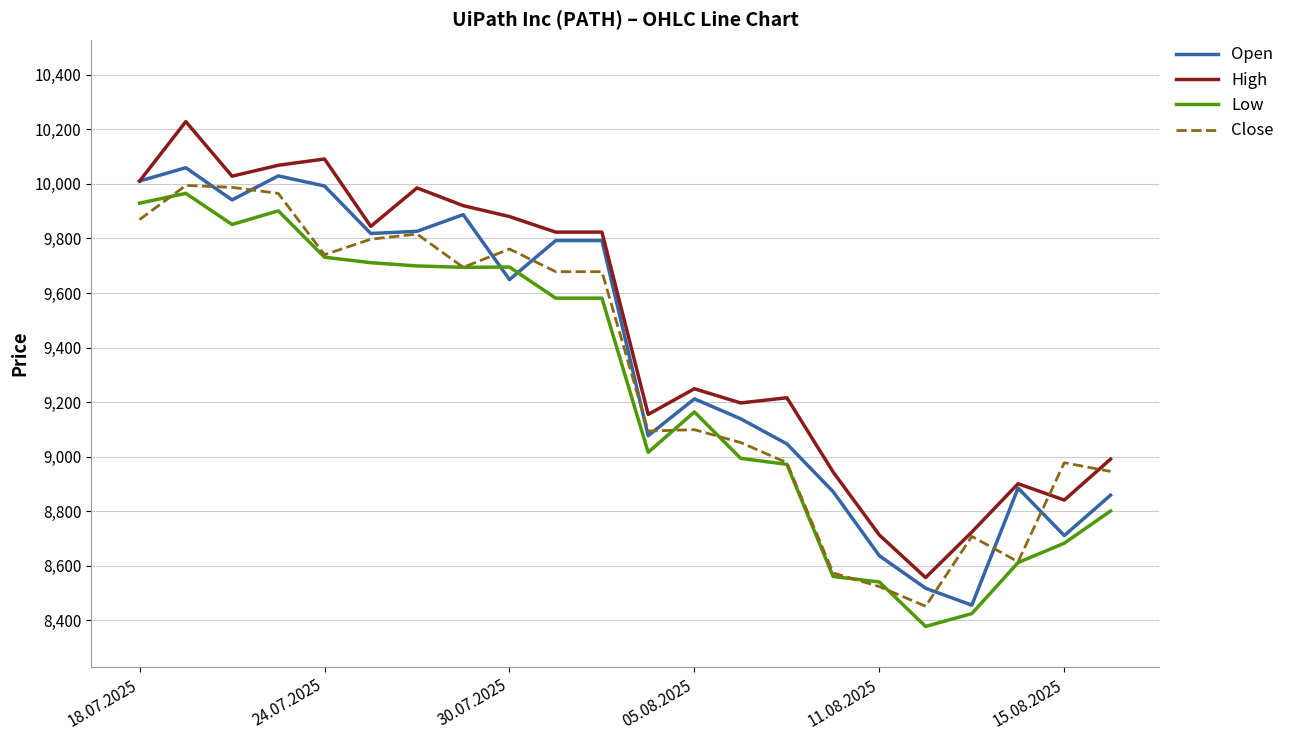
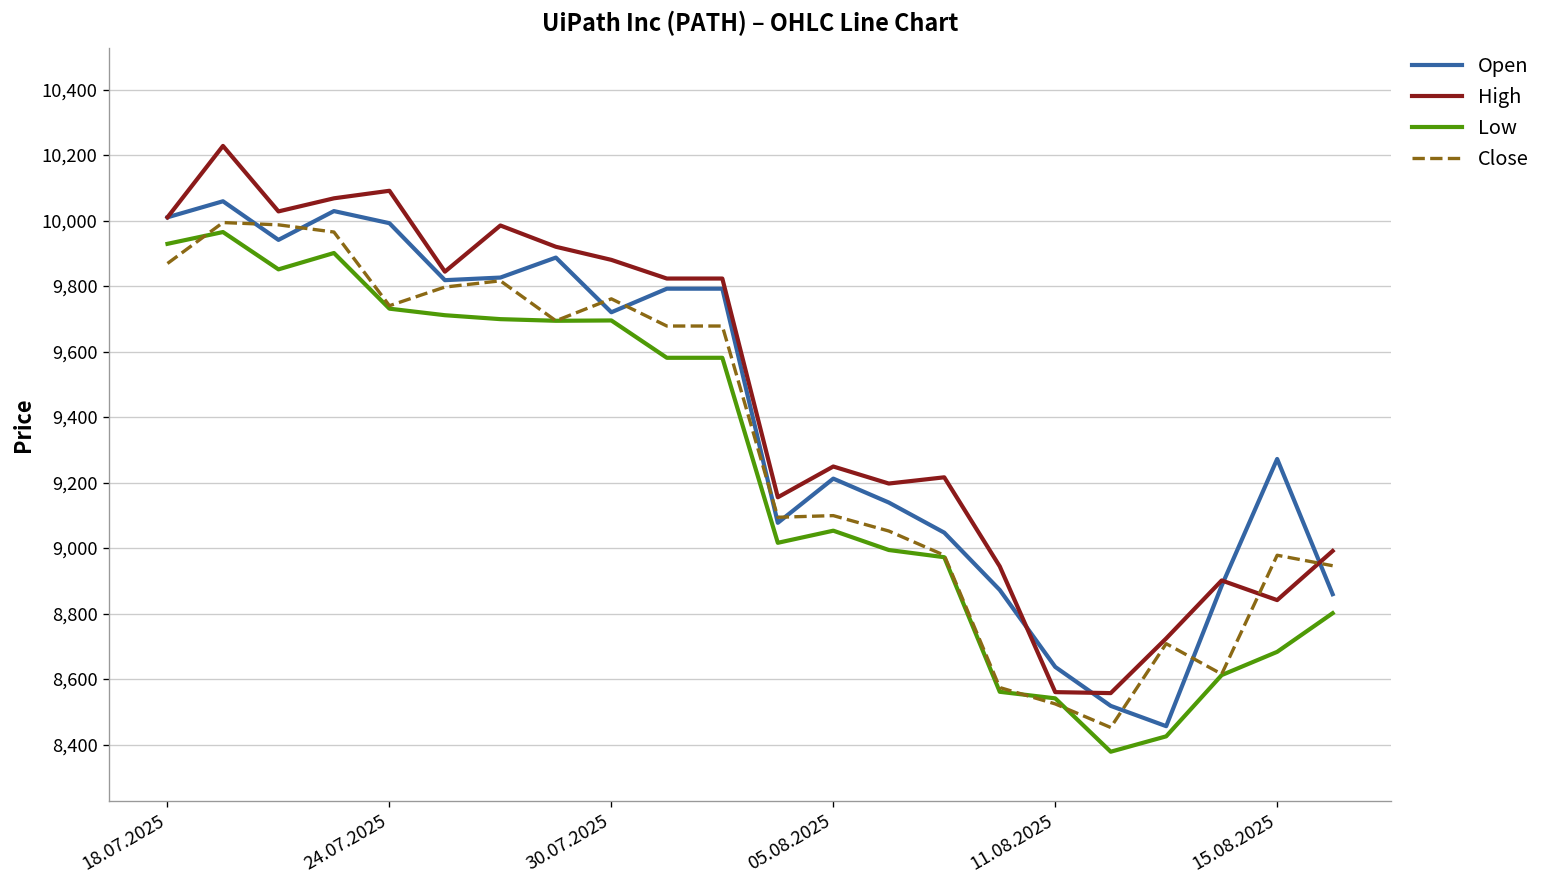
  {
    "Open": {
      "24.07.2025": "9,990",
-     "30.07.2025": "9,650",
+     "30.07.2025": "9,720",
      "05.08.2025": "9,210",
      "11.08.2025": "8,640",
-     "15.08.2025": "8,710"
+     "15.08.2025": "9,270"
    },
    "High": {
      "24.07.2025": "10,090",
      "30.07.2025": "9,880",
      "05.08.2025": "9,250",
-     "11.08.2025": "8,710",
+     "11.08.2025": "8,560",
      "15.08.2025": "8,840"
    },
    "Low": {
      "18.07.2025": "9,930",
      "30.07.2025": "9,700",
-     "05.08.2025": "9,160",
+     "05.08.2025": "9,050",
      "11.08.2025": "8,540",
      "15.08.2025": "8,680"
    },
    "Close": {
      "18.07.2025": "9,870",
      "30.07.2025": "9,760",
      "05.08.2025": "9,100",
      "11.08.2025": "8,520",
      "15.08.2025": "8,980"
    }
  }
